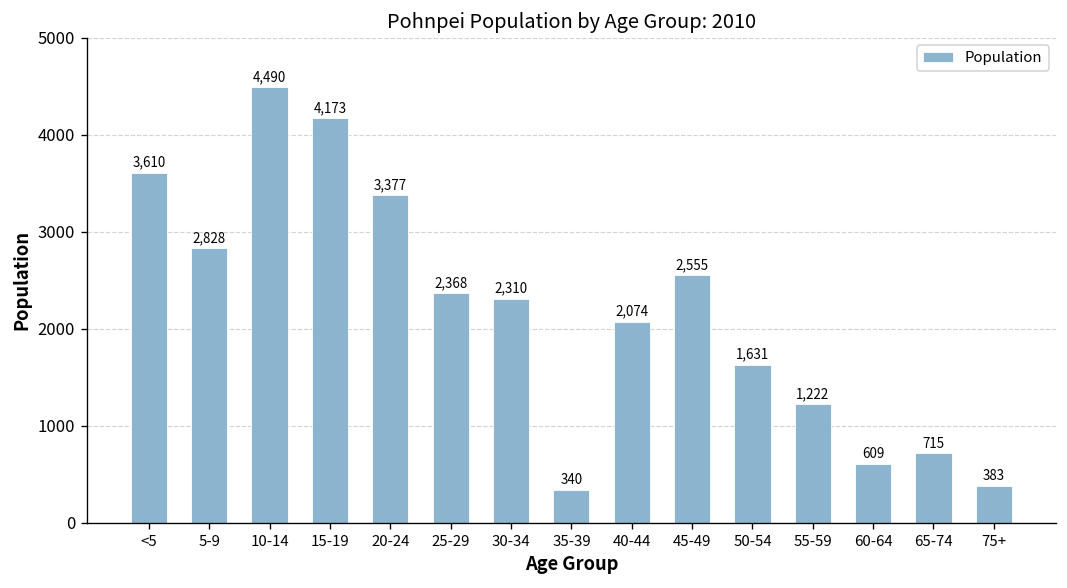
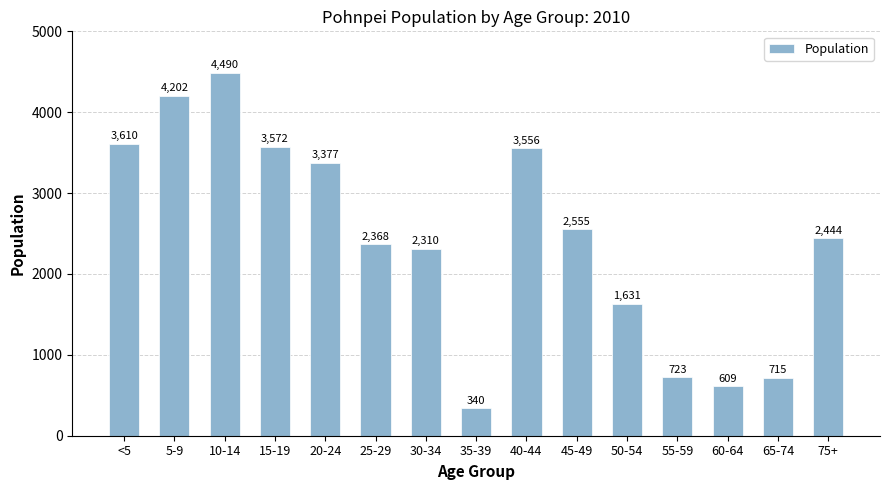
  {
    "<5": "3,610",
-   "5-9": "2,828",
+   "5-9": "4,202",
    "10-14": "4,490",
-   "15-19": "4,173",
+   "15-19": "3,572",
    "20-24": "3,377",
    "25-29": "2,368",
    "30-34": "2,310",
    "35-39": "340",
-   "40-44": "2,074",
+   "40-44": "3,556",
    "45-49": "2,555",
    "50-54": "1,631",
-   "55-59": "1,222",
+   "55-59": "723",
    "60-64": "609",
    "65-74": "715",
-   "75+": "383"
+   "75+": "2,444"
  }
